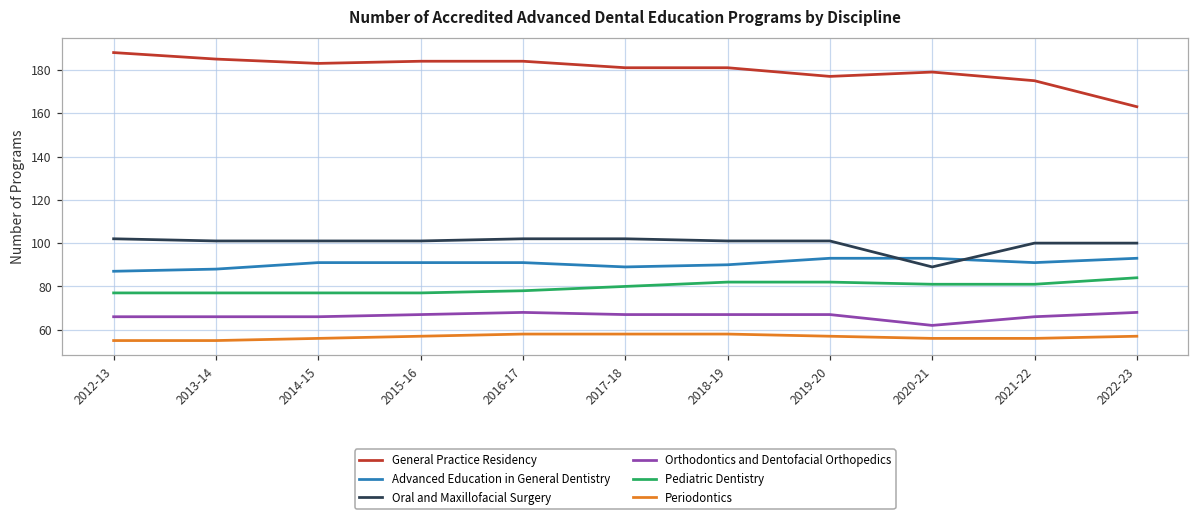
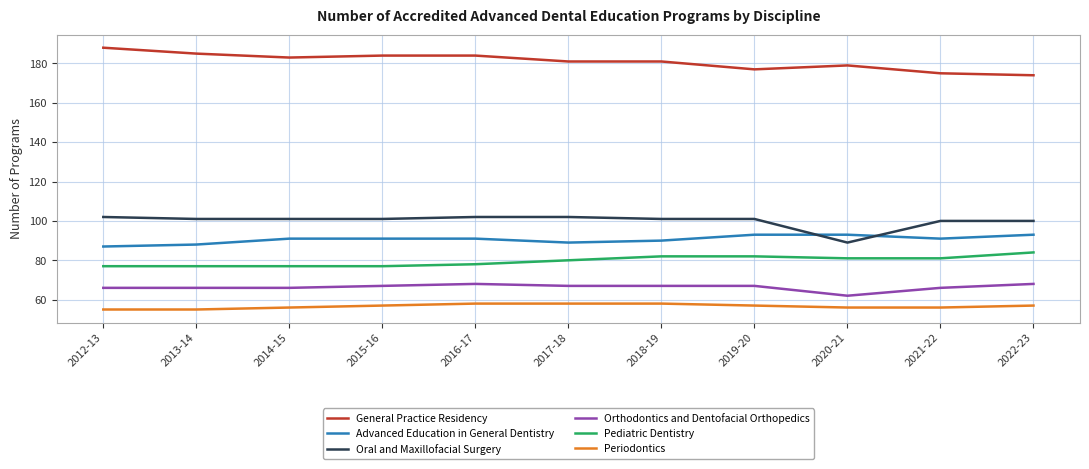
  {
    "General Practice Residency": {
      "2012-13": 188,
      "2013-14": 185,
      "2014-15": 183,
      "2015-16": 184,
      "2016-17": 184,
      "2017-18": 181,
      "2018-19": 181,
      "2019-20": 177,
      "2020-21": 179,
      "2021-22": 175,
-     "2022-23": 163
+     "2022-23": 174
    },
    "Advanced Education in General Dentistry": {
      "2012-13": 87,
      "2013-14": 88,
      "2014-15": 91,
      "2015-16": 91,
      "2016-17": 91,
      "2017-18": 89,
      "2018-19": 90,
      "2019-20": 93,
      "2020-21": 93,
      "2021-22": 91,
      "2022-23": 93
    },
    "Oral and Maxillofacial Surgery": {
      "2012-13": 102,
      "2013-14": 101,
      "2014-15": 101,
      "2015-16": 101,
      "2016-17": 102,
      "2017-18": 102,
      "2018-19": 101,
      "2019-20": 101,
      "2020-21": 89,
      "2021-22": 100,
      "2022-23": 100
    },
    "Orthodontics and Dentofacial Orthopedics": {
      "2012-13": 66,
      "2013-14": 66,
      "2014-15": 66,
      "2015-16": 67,
      "2016-17": 68,
      "2017-18": 67,
      "2018-19": 67,
      "2019-20": 67,
      "2020-21": 62,
      "2021-22": 66,
      "2022-23": 68
    },
    "Pediatric Dentistry": {
      "2012-13": 77,
      "2013-14": 77,
      "2014-15": 77,
      "2015-16": 77,
      "2016-17": 78,
      "2017-18": 80,
      "2018-19": 82,
      "2019-20": 82,
      "2020-21": 81,
      "2021-22": 81,
      "2022-23": 84
    },
    "Periodontics": {
      "2012-13": 55,
      "2013-14": 55,
      "2014-15": 56,
      "2015-16": 57,
      "2016-17": 58,
      "2017-18": 58,
      "2018-19": 58,
      "2019-20": 57,
      "2020-21": 56,
      "2021-22": 56,
      "2022-23": 57
    }
  }
